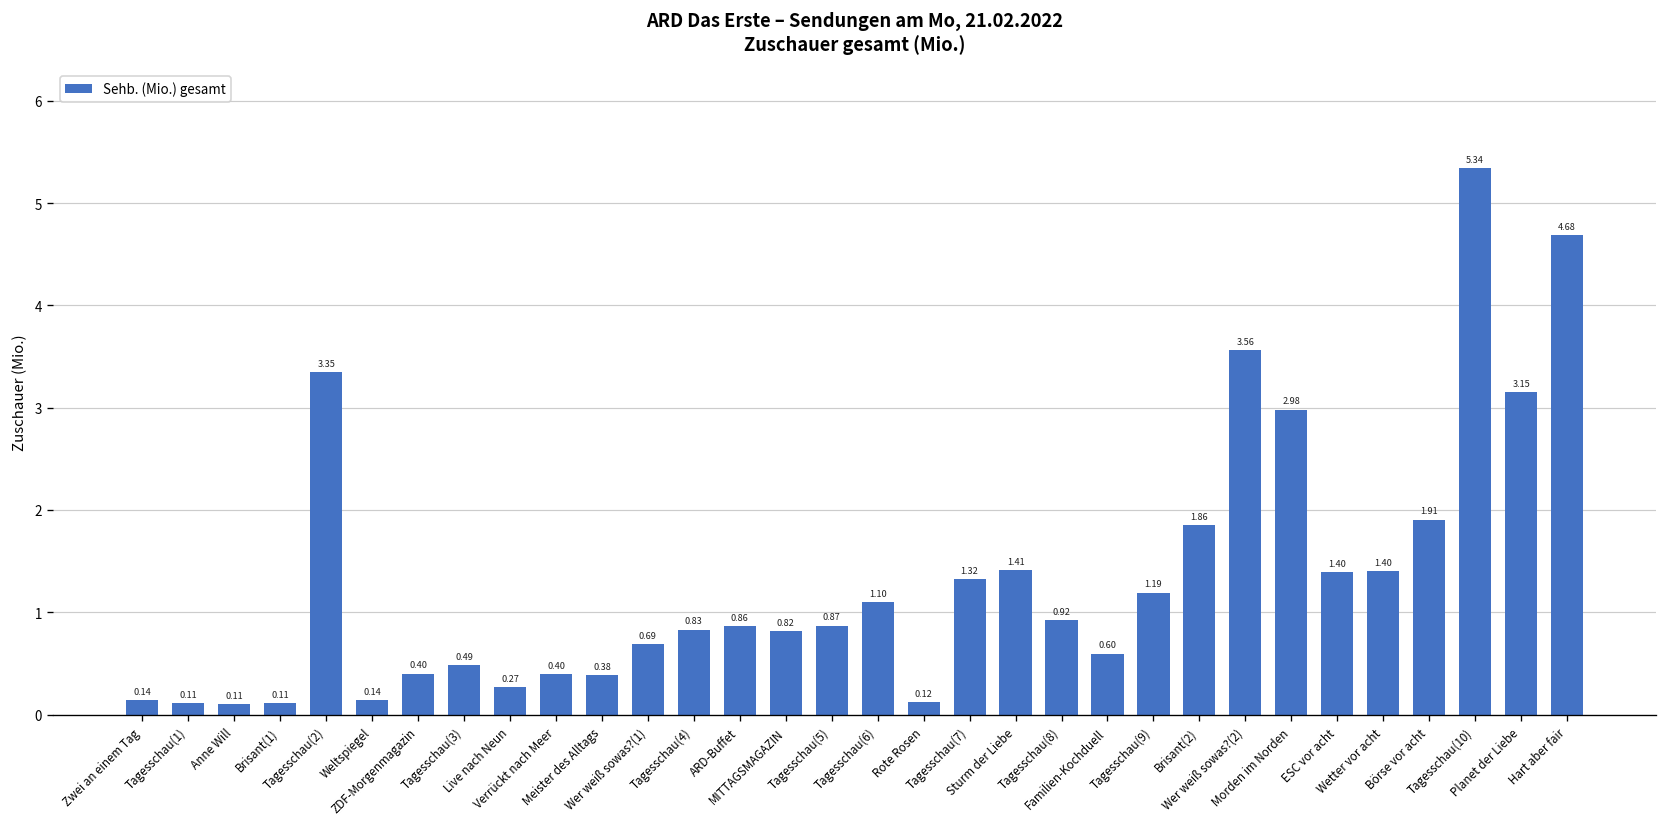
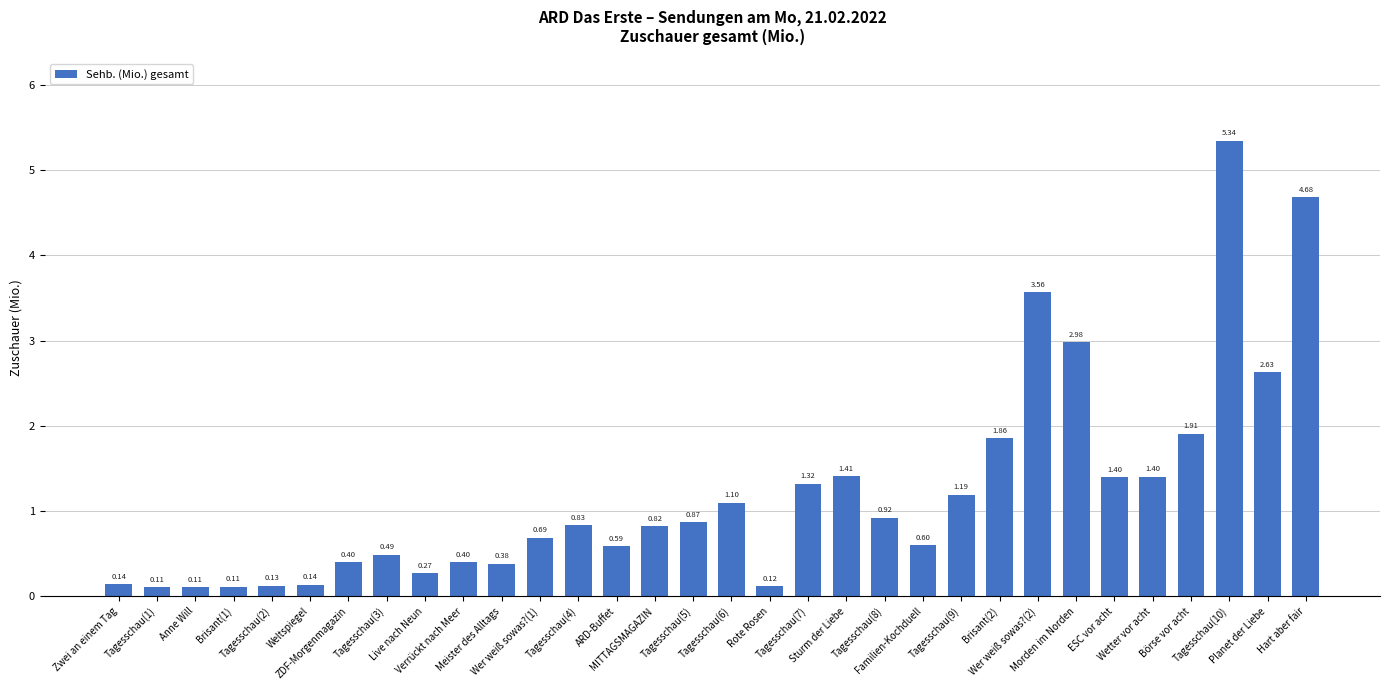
  {
    "Zwei an einem Tag": 0.14,
    "Tagesschau(1)": 0.11,
    "Anne Will": 0.11,
    "Brisant(1)": 0.11,
-   "Tagesschau(2)": 3.35,
+   "Tagesschau(2)": 0.13,
    "Weltspiegel": 0.14,
    "ZDF-Morgenmagazin": 0.40,
    "Tagesschau(3)": 0.49,
    "Live nach Neun": 0.27,
    "Verrückt nach Meer": 0.40,
    "Meister des Alltags": 0.38,
    "Wer weiß sowas?(1)": 0.69,
    "Tagesschau(4)": 0.83,
-   "ARD-Buffet": 0.86,
+   "ARD-Buffet": 0.59,
    "MITTAGSMAGAZIN": 0.82,
    "Tagesschau(5)": 0.87,
    "Tagesschau(6)": 1.10,
    "Rote Rosen": 0.12,
    "Tagesschau(7)": 1.32,
    "Sturm der Liebe": 1.41,
    "Tagesschau(8)": 0.92,
    "Familien-Kochduell": 0.60,
    "Tagesschau(9)": 1.19,
    "Brisant(2)": 1.86,
    "Wer weiß sowas?(2)": 3.56,
    "Morden im Norden": 2.98,
    "ESC vor acht": 1.40,
    "Wetter vor acht": 1.40,
    "Börse vor acht": 1.91,
    "Tagesschau(10)": 5.34,
-   "Planet der Liebe": 3.15,
+   "Planet der Liebe": 2.63,
    "Hart aber fair": 4.68
  }
